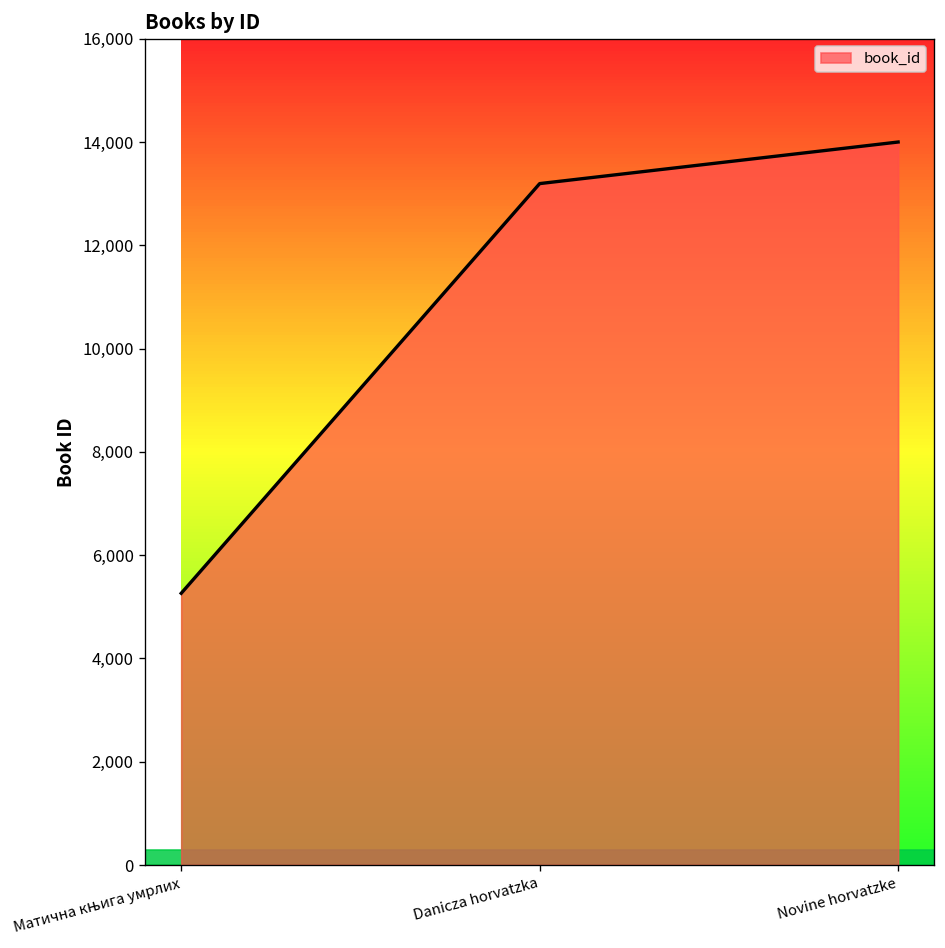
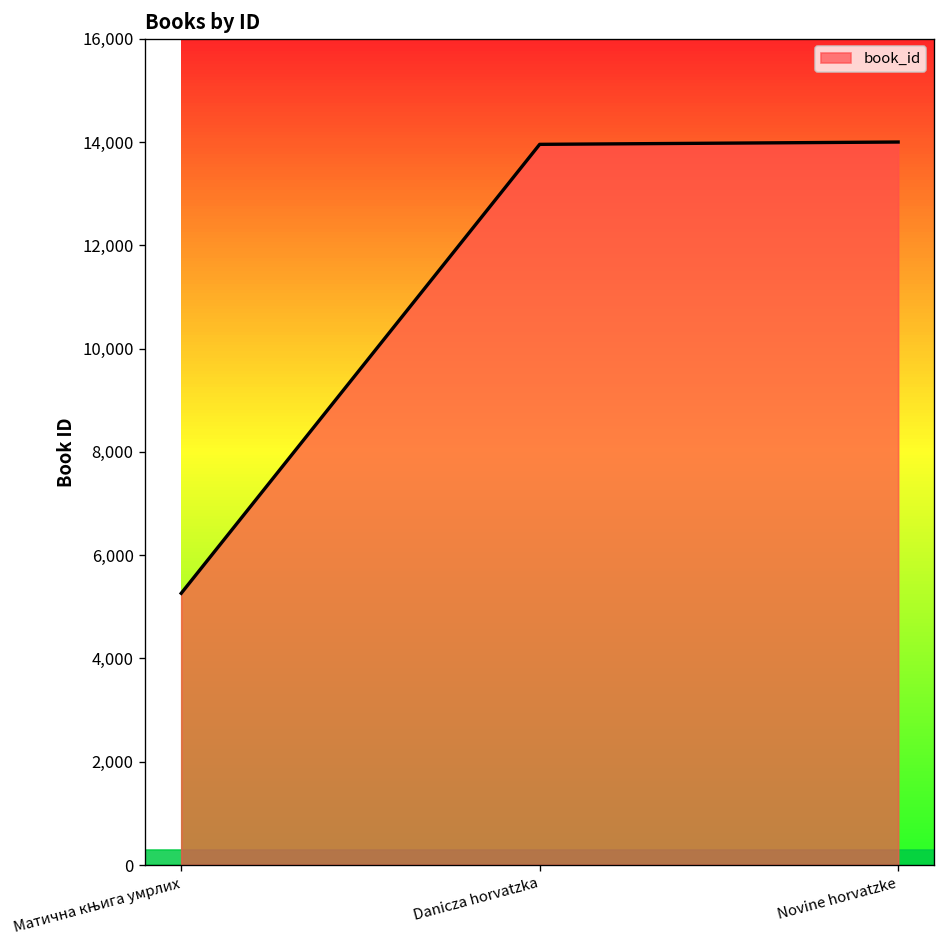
  {
    "Матична књига умрлих": "5,300",
-   "Danicza horvatzka": "13,200",
+   "Danicza horvatzka": "14,000",
    "Novine horvatzke": "14,000"
  }
